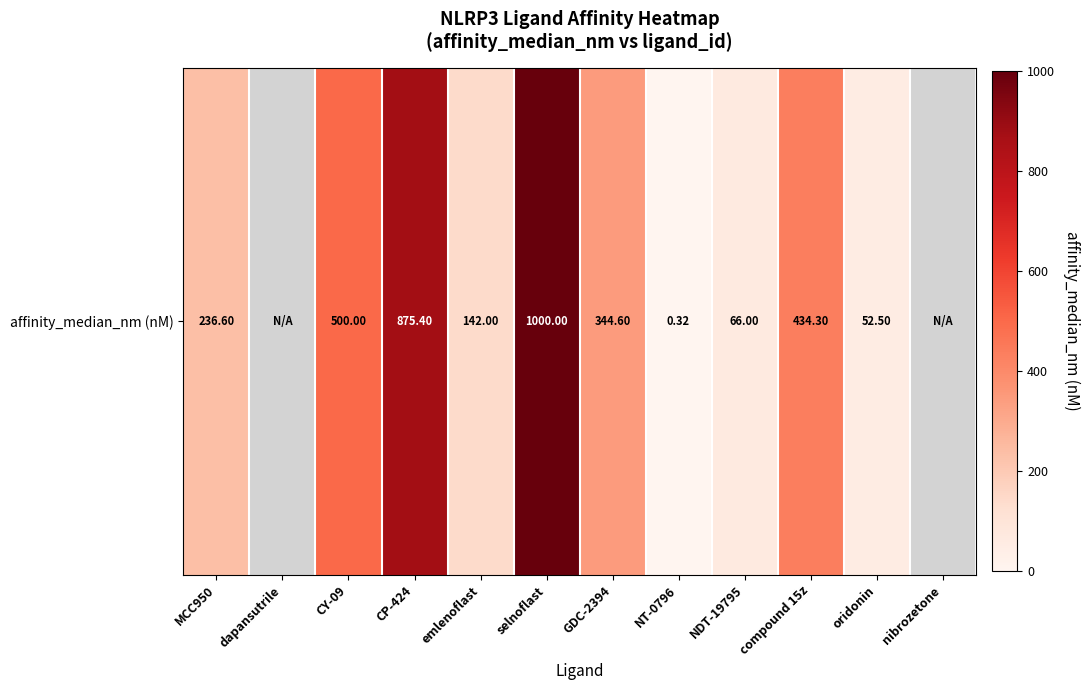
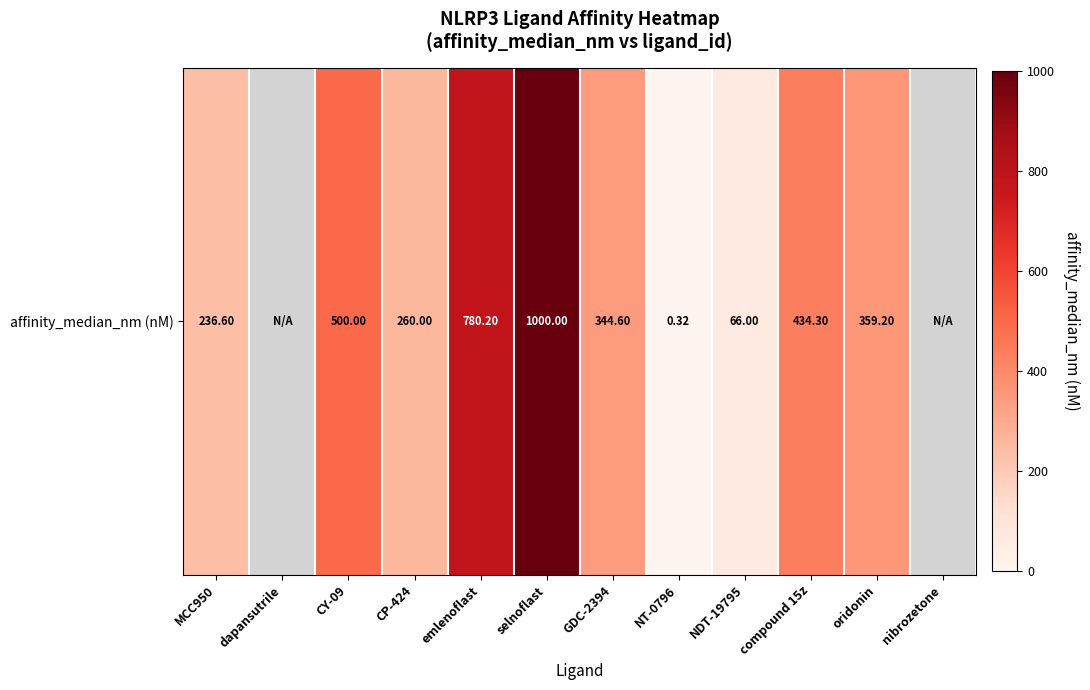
  {
    "affinity_median_nm (nM)": {
      "MCC950": 236.60,
      "CY-09": 500.00,
-     "CP-424": 875.40,
-     "emlenoflast": 142.00,
+     "CP-424": 260.00,
+     "emlenoflast": 780.20,
      "selnoflast": 1000.00,
      "GDC-2394": 344.60,
      "NT-0796": 0.32,
      "NDT-19795": 66.00,
      "compound 15z": 434.30,
-     "oridonin": 52.50
+     "oridonin": 359.20
    }
  }
